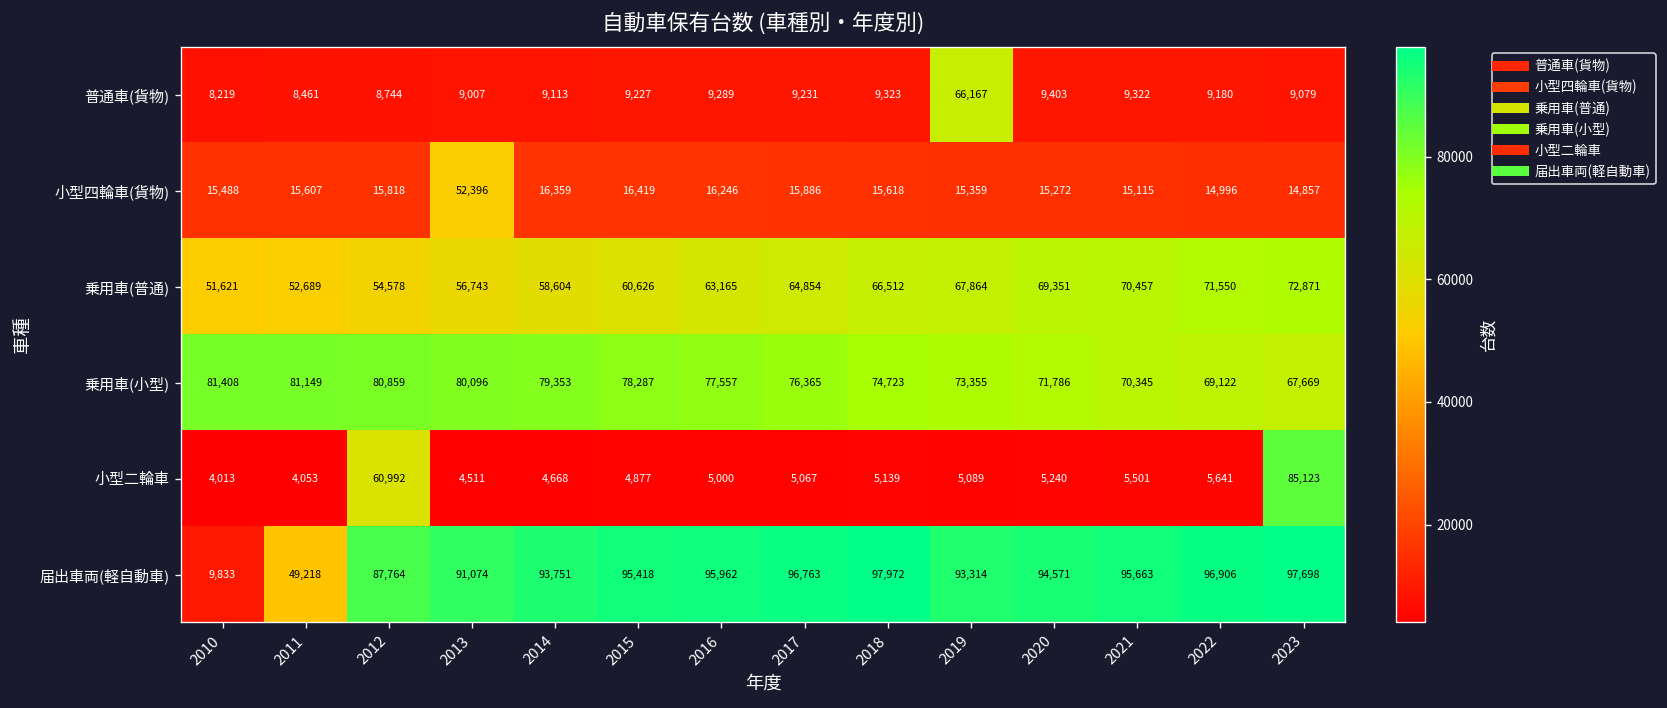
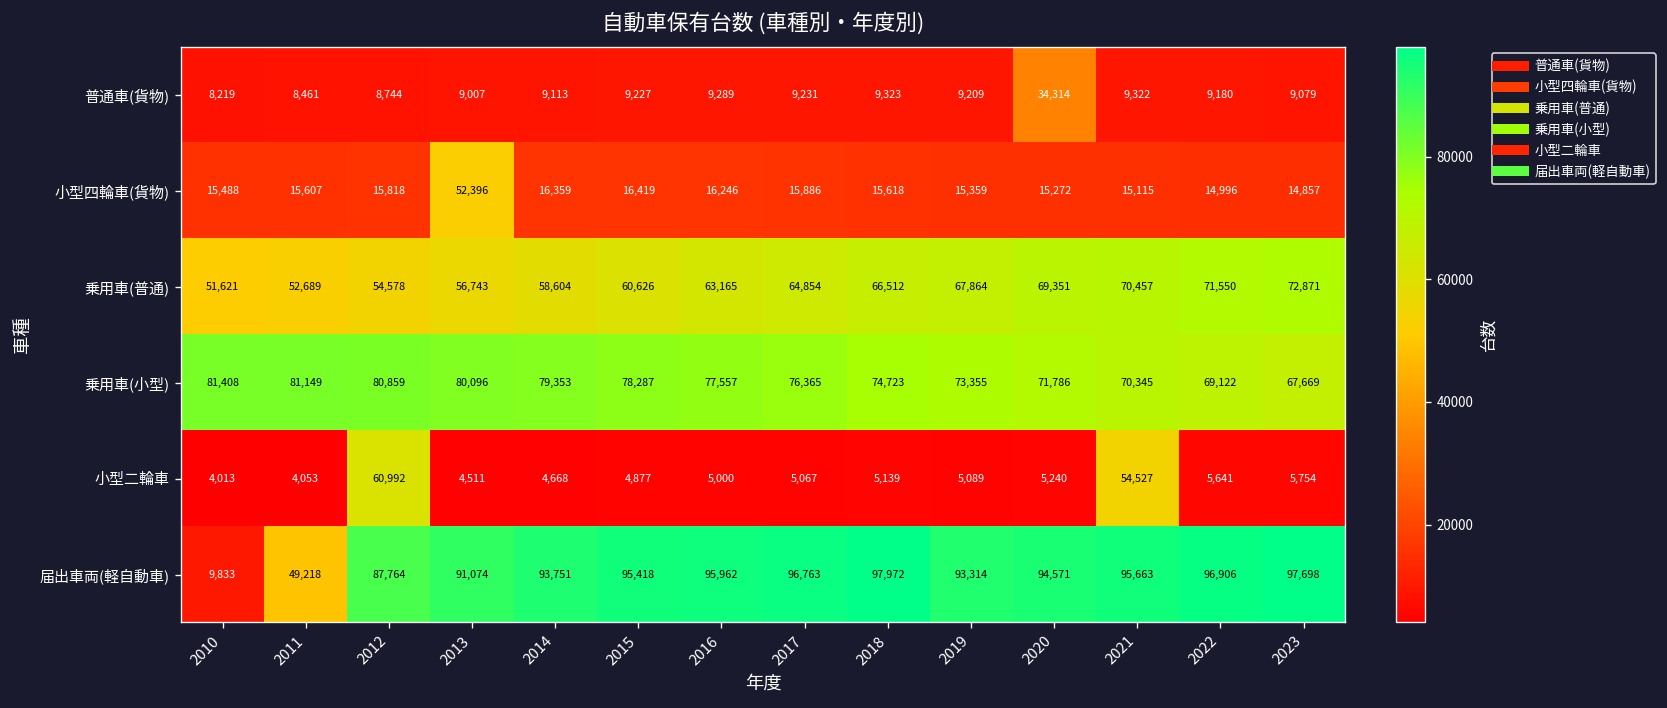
  {
    "普通車(貨物)": {
      "2010": "8,219",
      "2011": "8,461",
      "2012": "8,744",
      "2013": "9,007",
      "2014": "9,113",
      "2015": "9,227",
      "2016": "9,289",
      "2017": "9,231",
      "2018": "9,323",
-     "2019": "66,167",
-     "2020": "9,403",
+     "2019": "9,209",
+     "2020": "34,314",
      "2021": "9,322",
      "2022": "9,180",
      "2023": "9,079"
    },
    "小型四輪車(貨物)": {
      "2010": "15,488",
      "2011": "15,607",
      "2012": "15,818",
      "2013": "52,396",
      "2014": "16,359",
      "2015": "16,419",
      "2016": "16,246",
      "2017": "15,886",
      "2018": "15,618",
      "2019": "15,359",
      "2020": "15,272",
      "2021": "15,115",
      "2022": "14,996",
      "2023": "14,857"
    },
    "乗用車(普通)": {
      "2010": "51,621",
      "2011": "52,689",
      "2012": "54,578",
      "2013": "56,743",
      "2014": "58,604",
      "2015": "60,626",
      "2016": "63,165",
      "2017": "64,854",
      "2018": "66,512",
      "2019": "67,864",
      "2020": "69,351",
      "2021": "70,457",
      "2022": "71,550",
      "2023": "72,871"
    },
    "乗用車(小型)": {
      "2010": "81,408",
      "2011": "81,149",
      "2012": "80,859",
      "2013": "80,096",
      "2014": "79,353",
      "2015": "78,287",
      "2016": "77,557",
      "2017": "76,365",
      "2018": "74,723",
      "2019": "73,355",
      "2020": "71,786",
      "2021": "70,345",
      "2022": "69,122",
      "2023": "67,669"
    },
    "小型二輪車": {
      "2010": "4,013",
      "2011": "4,053",
      "2012": "60,992",
      "2013": "4,511",
      "2014": "4,668",
      "2015": "4,877",
      "2016": "5,000",
      "2017": "5,067",
      "2018": "5,139",
      "2019": "5,089",
      "2020": "5,240",
-     "2021": "5,501",
+     "2021": "54,527",
      "2022": "5,641",
-     "2023": "85,123"
+     "2023": "5,754"
    },
    "届出車両(軽自動車)": {
      "2010": "9,833",
      "2011": "49,218",
      "2012": "87,764",
      "2013": "91,074",
      "2014": "93,751",
      "2015": "95,418",
      "2016": "95,962",
      "2017": "96,763",
      "2018": "97,972",
      "2019": "93,314",
      "2020": "94,571",
      "2021": "95,663",
      "2022": "96,906",
      "2023": "97,698"
    }
  }
